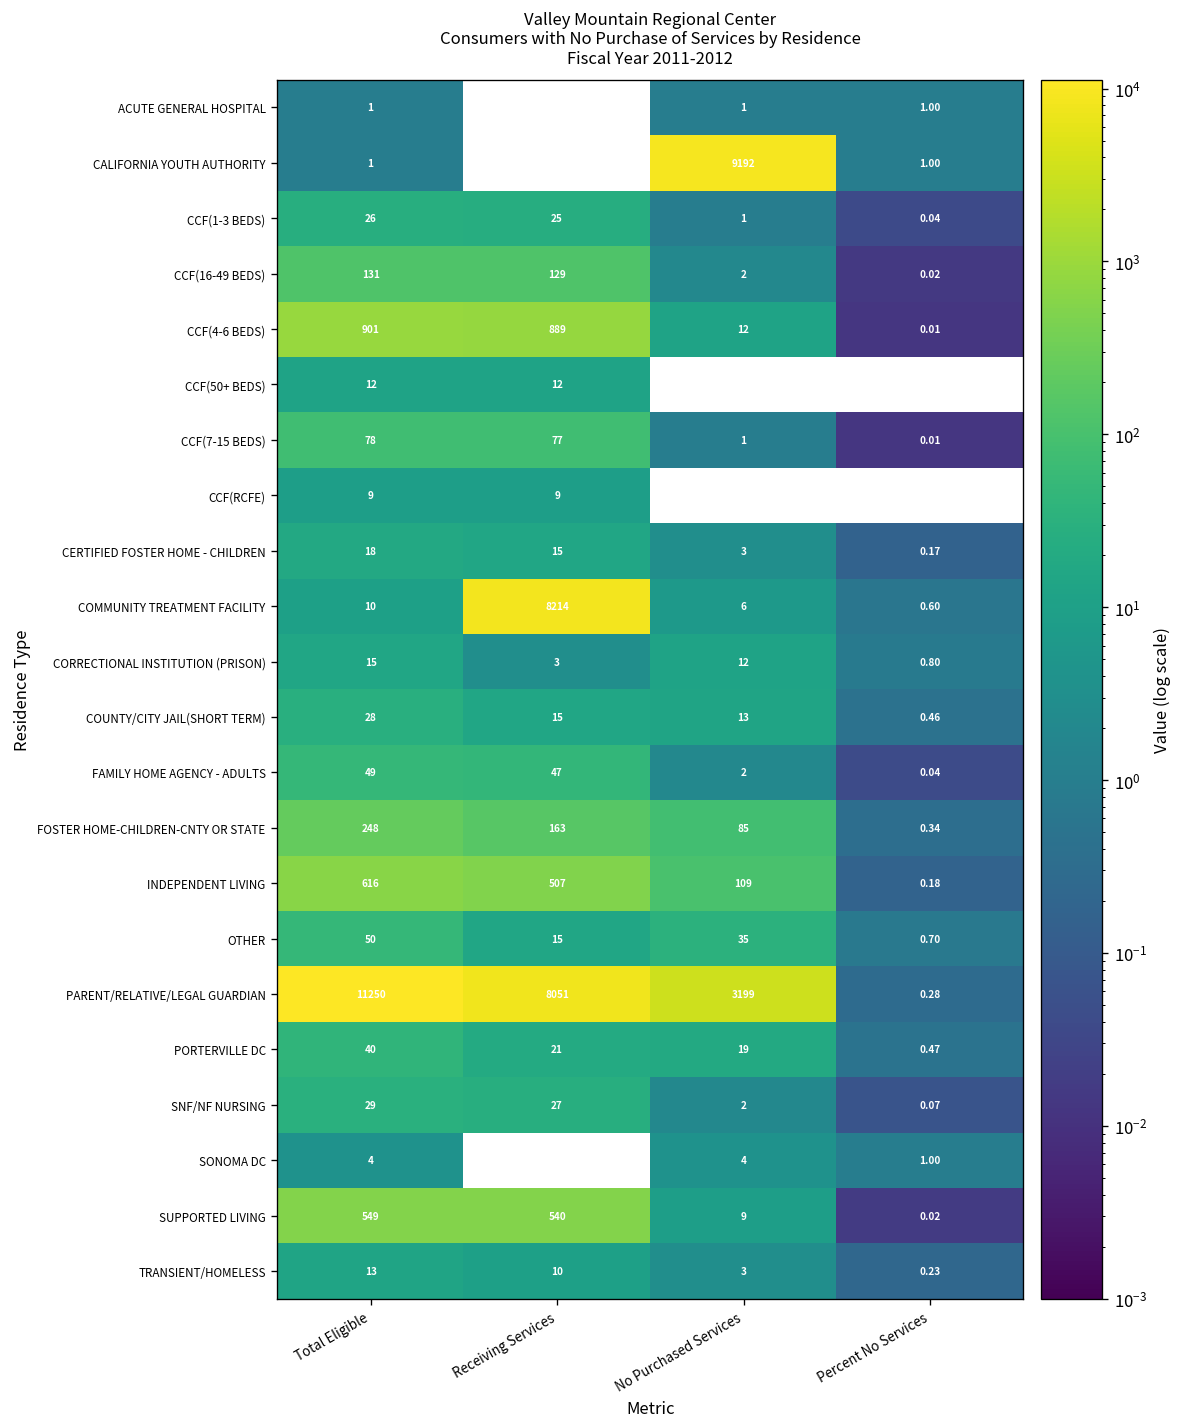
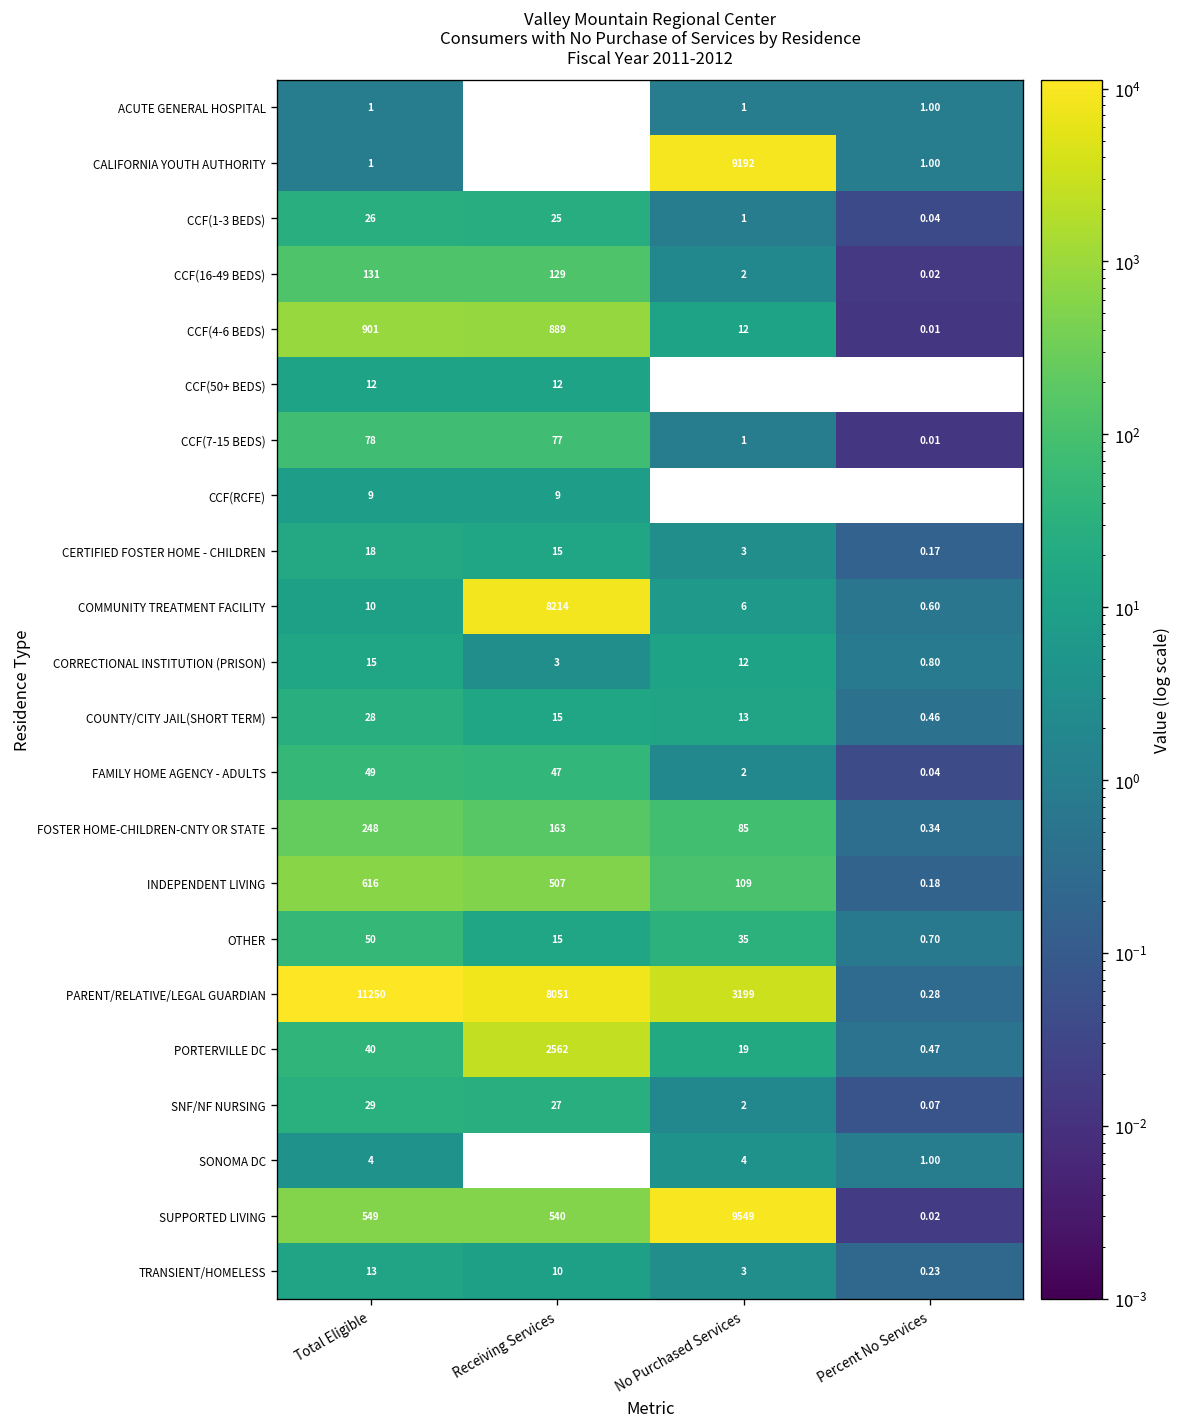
  {
    "ACUTE GENERAL HOSPITAL": {
      "Total Eligible": 1,
      "No Purchased Services": 1,
      "Percent No Services": 1.00
    },
    "CALIFORNIA YOUTH AUTHORITY": {
      "Total Eligible": 1,
      "No Purchased Services": 9192,
      "Percent No Services": 1.00
    },
    "CCF(1-3 BEDS)": {
      "Total Eligible": 26,
      "Receiving Services": 25,
      "No Purchased Services": 1,
      "Percent No Services": 0.04
    },
    "CCF(16-49 BEDS)": {
      "Total Eligible": 131,
      "Receiving Services": 129,
      "No Purchased Services": 2,
      "Percent No Services": 0.02
    },
    "CCF(4-6 BEDS)": {
      "Total Eligible": 901,
      "Receiving Services": 889,
      "No Purchased Services": 12,
      "Percent No Services": 0.01
    },
    "CCF(50+ BEDS)": {
      "Total Eligible": 12,
      "Receiving Services": 12
    },
    "CCF(7-15 BEDS)": {
      "Total Eligible": 78,
      "Receiving Services": 77,
      "No Purchased Services": 1,
      "Percent No Services": 0.01
    },
    "CCF(RCFE)": {
      "Total Eligible": 9,
      "Receiving Services": 9
    },
    "CERTIFIED FOSTER HOME - CHILDREN": {
      "Total Eligible": 18,
      "Receiving Services": 15,
      "No Purchased Services": 3,
      "Percent No Services": 0.17
    },
    "COMMUNITY TREATMENT FACILITY": {
      "Total Eligible": 10,
      "Receiving Services": 8214,
      "No Purchased Services": 6,
      "Percent No Services": 0.60
    },
    "CORRECTIONAL INSTITUTION (PRISON)": {
      "Total Eligible": 15,
      "Receiving Services": 3,
      "No Purchased Services": 12,
      "Percent No Services": 0.80
    },
    "COUNTY/CITY JAIL(SHORT TERM)": {
      "Total Eligible": 28,
      "Receiving Services": 15,
      "No Purchased Services": 13,
      "Percent No Services": 0.46
    },
    "FAMILY HOME AGENCY - ADULTS": {
      "Total Eligible": 49,
      "Receiving Services": 47,
      "No Purchased Services": 2,
      "Percent No Services": 0.04
    },
    "FOSTER HOME-CHILDREN-CNTY OR STATE": {
      "Total Eligible": 248,
      "Receiving Services": 163,
      "No Purchased Services": 85,
      "Percent No Services": 0.34
    },
    "INDEPENDENT LIVING": {
      "Total Eligible": 616,
      "Receiving Services": 507,
      "No Purchased Services": 109,
      "Percent No Services": 0.18
    },
    "OTHER": {
      "Total Eligible": 50,
      "Receiving Services": 15,
      "No Purchased Services": 35,
      "Percent No Services": 0.70
    },
    "PARENT/RELATIVE/LEGAL GUARDIAN": {
      "Total Eligible": 11250,
      "Receiving Services": 8051,
      "No Purchased Services": 3199,
      "Percent No Services": 0.28
    },
    "PORTERVILLE DC": {
      "Total Eligible": 40,
-     "Receiving Services": 21,
+     "Receiving Services": 2562,
      "No Purchased Services": 19,
      "Percent No Services": 0.47
    },
    "SNF/NF NURSING": {
      "Total Eligible": 29,
      "Receiving Services": 27,
      "No Purchased Services": 2,
      "Percent No Services": 0.07
    },
    "SONOMA DC": {
      "Total Eligible": 4,
      "No Purchased Services": 4,
      "Percent No Services": 1.00
    },
    "SUPPORTED LIVING": {
      "Total Eligible": 549,
      "Receiving Services": 540,
-     "No Purchased Services": 9,
+     "No Purchased Services": 9549,
      "Percent No Services": 0.02
    },
    "TRANSIENT/HOMELESS": {
      "Total Eligible": 13,
      "Receiving Services": 10,
      "No Purchased Services": 3,
      "Percent No Services": 0.23
    }
  }
